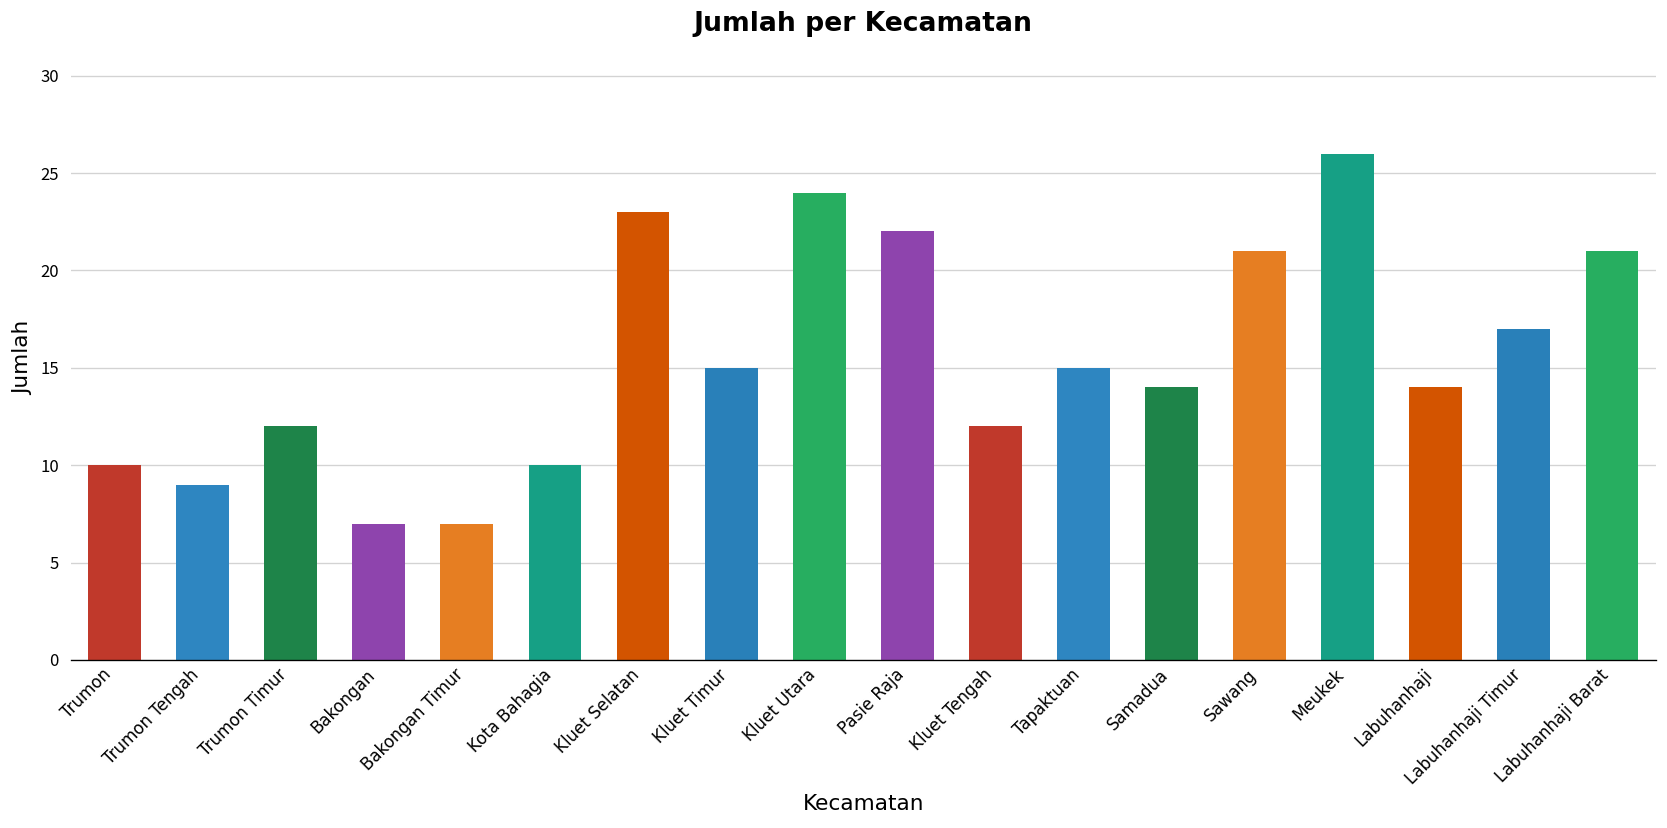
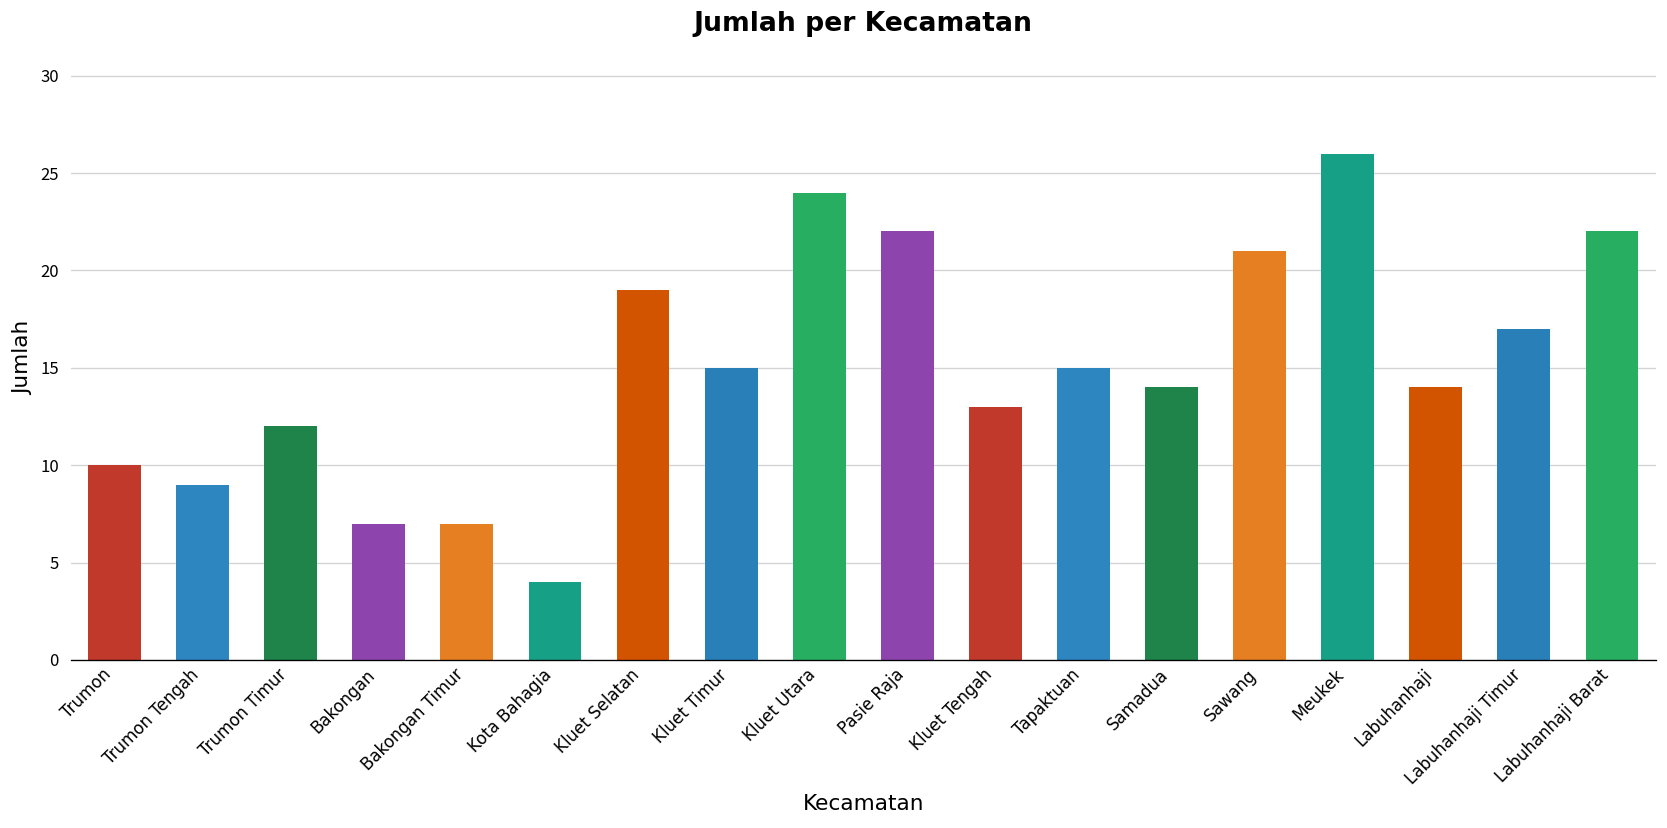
  {
    "Trumon": 10,
    "Trumon Tengah": 9,
    "Trumon Timur": 12,
    "Bakongan": 7,
    "Bakongan Timur": 7,
-   "Kota Bahagia": 10,
-   "Kluet Selatan": 23,
+   "Kota Bahagia": 4,
+   "Kluet Selatan": 19,
    "Kluet Timur": 15,
    "Kluet Utara": 24,
    "Pasie Raja": 22,
-   "Kluet Tengah": 12,
+   "Kluet Tengah": 13,
    "Tapaktuan": 15,
    "Samadua": 14,
    "Sawang": 21,
    "Meukek": 26,
    "Labuhanhaji": 14,
    "Labuhanhaji Timur": 17,
-   "Labuhanhaji Barat": 21
+   "Labuhanhaji Barat": 22
  }
